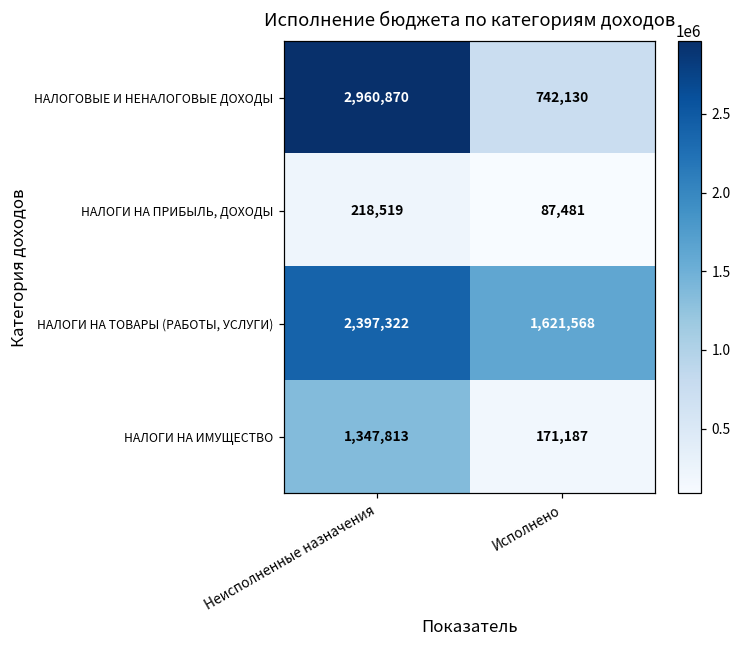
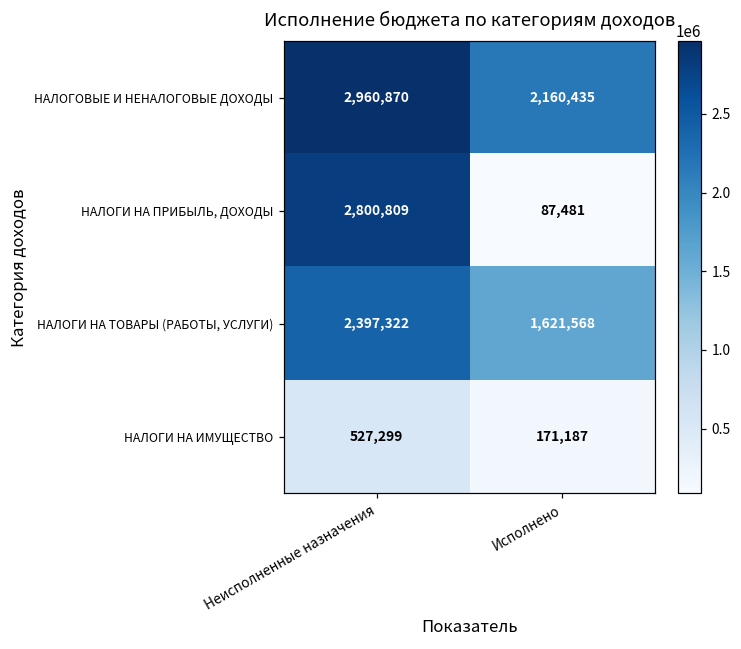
  {
    "НАЛОГОВЫЕ И НЕНАЛОГОВЫЕ ДОХОДЫ": {
      "Неисполненные назначения": "2,960,870",
-     "Исполнено": "742,130"
+     "Исполнено": "2,160,435"
    },
    "НАЛОГИ НА ПРИБЫЛЬ, ДОХОДЫ": {
-     "Неисполненные назначения": "218,519",
+     "Неисполненные назначения": "2,800,809",
      "Исполнено": "87,481"
    },
    "НАЛОГИ НА ТОВАРЫ (РАБОТЫ, УСЛУГИ)": {
      "Неисполненные назначения": "2,397,322",
      "Исполнено": "1,621,568"
    },
    "НАЛОГИ НА ИМУЩЕСТВО": {
-     "Неисполненные назначения": "1,347,813",
+     "Неисполненные назначения": "527,299",
      "Исполнено": "171,187"
    }
  }
